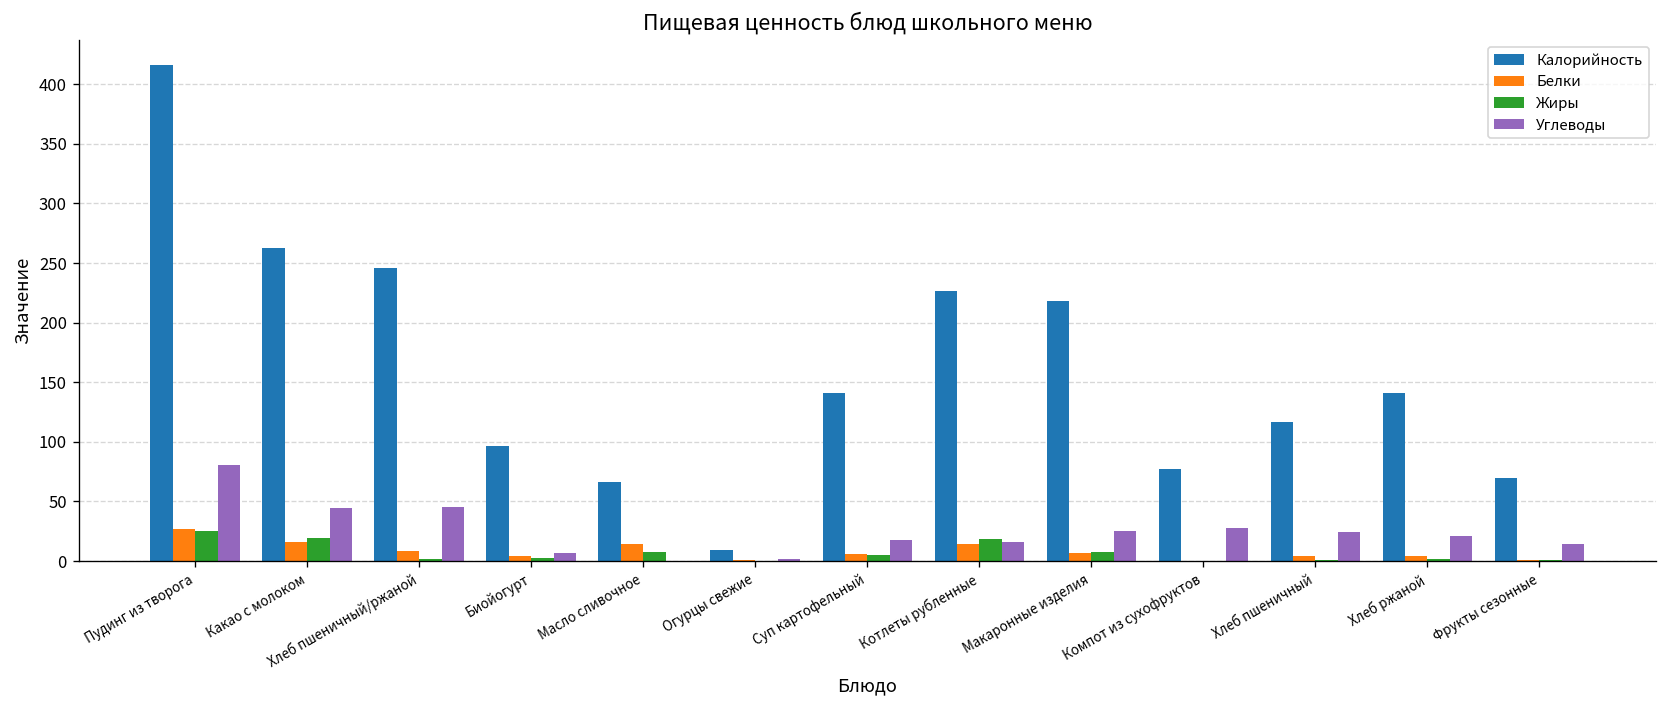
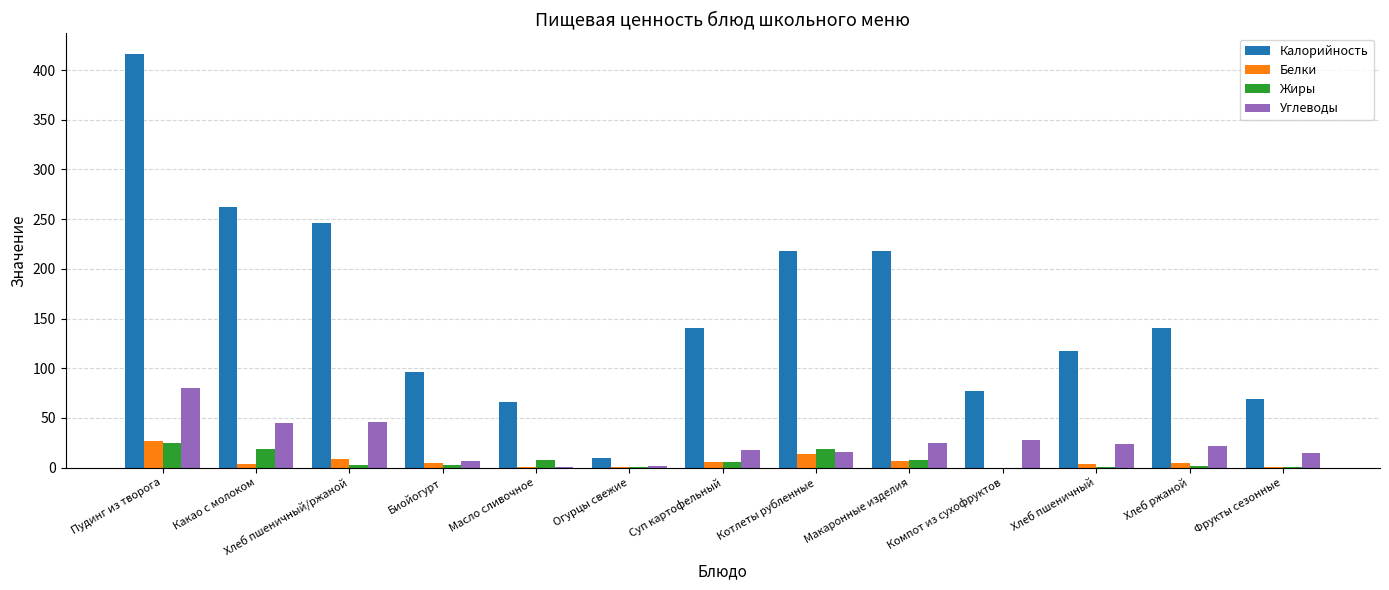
  {
    "Калорийность": {
      "Пудинг из творога": 420,
      "Какао с молоком": 260,
      "Хлеб пшеничный/ржаной": 250,
      "Биойогурт": 100,
      "Масло сливочное": 70,
      "Огурцы свежие": 10,
      "Суп картофельный": 140,
-     "Котлеты рубленные": 230,
+     "Котлеты рубленные": 220,
      "Макаронные изделия": 220,
      "Компот из сухофруктов": 80,
      "Хлеб пшеничный": 120,
      "Хлеб ржаной": 140,
      "Фрукты сезонные": 70
    },
    "Белки": {
      "Пудинг из творога": 30,
-     "Какао с молоком": 20,
+     "Какао с молоком": 0,
      "Хлеб пшеничный/ржаной": 10,
      "Биойогурт": 0,
-     "Масло сливочное": 10,
+     "Масло сливочное": 0,
      "Суп картофельный": 10,
      "Котлеты рубленные": 10,
      "Макаронные изделия": 10,
      "Компот из сухофруктов": 0,
      "Хлеб пшеничный": 0,
      "Хлеб ржаной": 0
    },
    "Жиры": {
      "Пудинг из творога": 30,
      "Какао с молоком": 20,
      "Биойогурт": 0,
      "Масло сливочное": 10,
      "Суп картофельный": 10,
      "Котлеты рубленные": 20,
      "Макаронные изделия": 10,
      "Компот из сухофруктов": 0
    },
    "Углеводы": {
      "Пудинг из творога": 80,
      "Какао с молоком": 40,
      "Хлеб пшеничный/ржаной": 50,
      "Биойогурт": 10,
      "Суп картофельный": 20,
      "Котлеты рубленные": 20,
      "Макаронные изделия": 30,
      "Компот из сухофруктов": 30,
      "Хлеб пшеничный": 20,
      "Хлеб ржаной": 20,
      "Фрукты сезонные": 10
    }
  }
